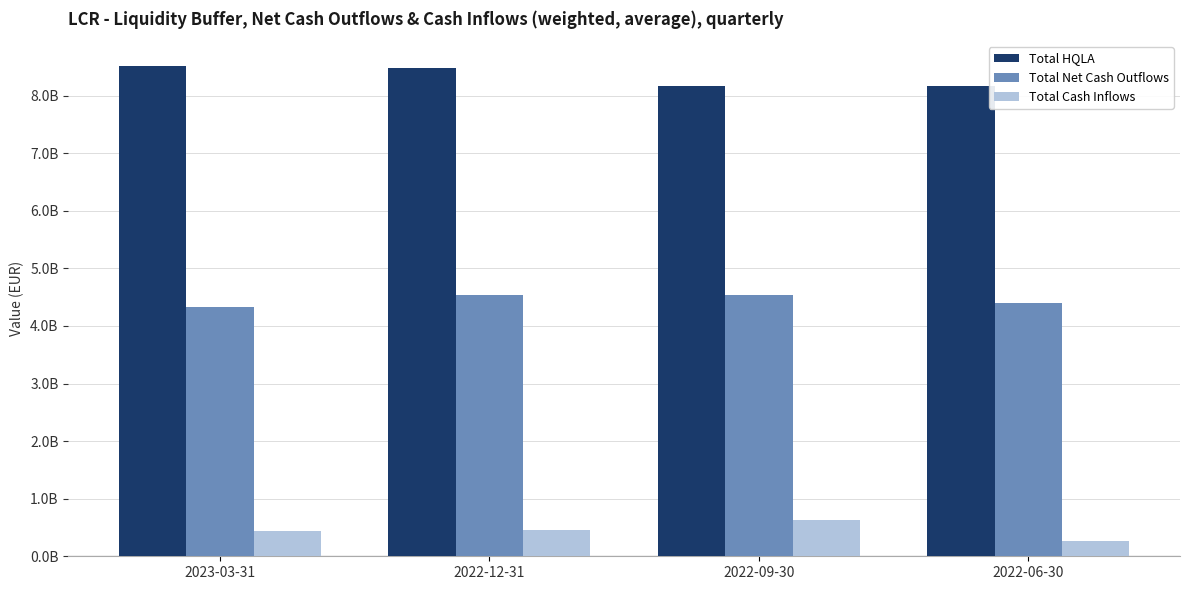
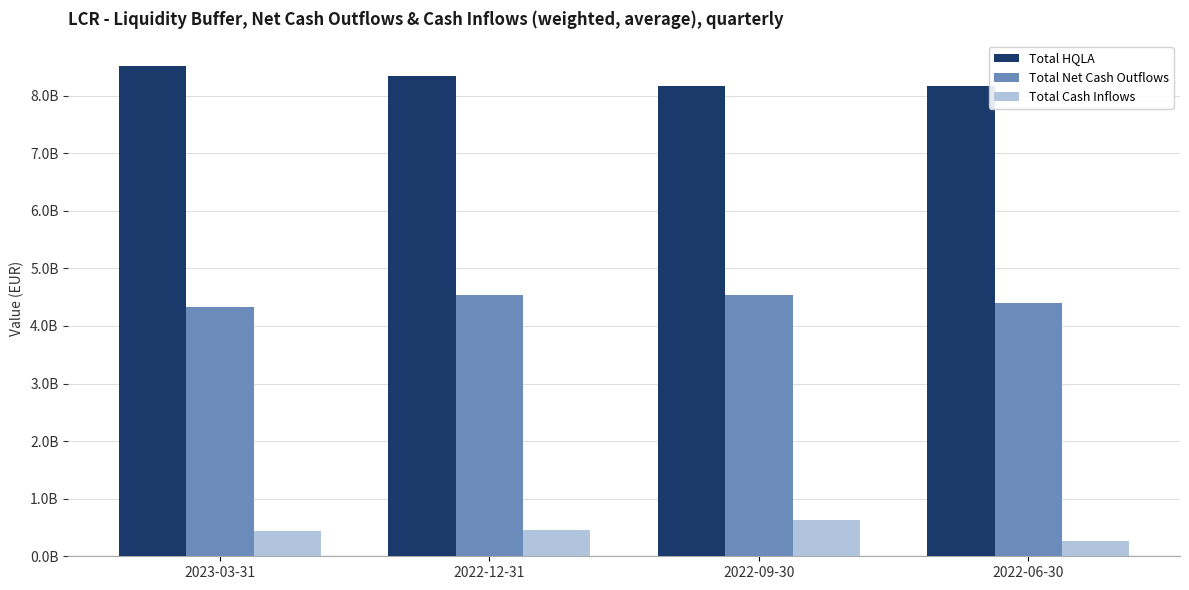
  {
    "Total HQLA": {
      "2023-03-31": 8500000000,
-     "2022-12-31": 8500000000,
+     "2022-12-31": 8300000000,
      "2022-09-30": 8200000000,
      "2022-06-30": 8200000000
    },
    "Total Net Cash Outflows": {
      "2023-03-31": 4300000000,
      "2022-12-31": 4500000000,
      "2022-09-30": 4500000000,
      "2022-06-30": 4400000000
    },
    "Total Cash Inflows": {
      "2023-03-31": 400000000,
      "2022-12-31": 500000000,
      "2022-09-30": 600000000,
      "2022-06-30": 300000000
    }
  }
